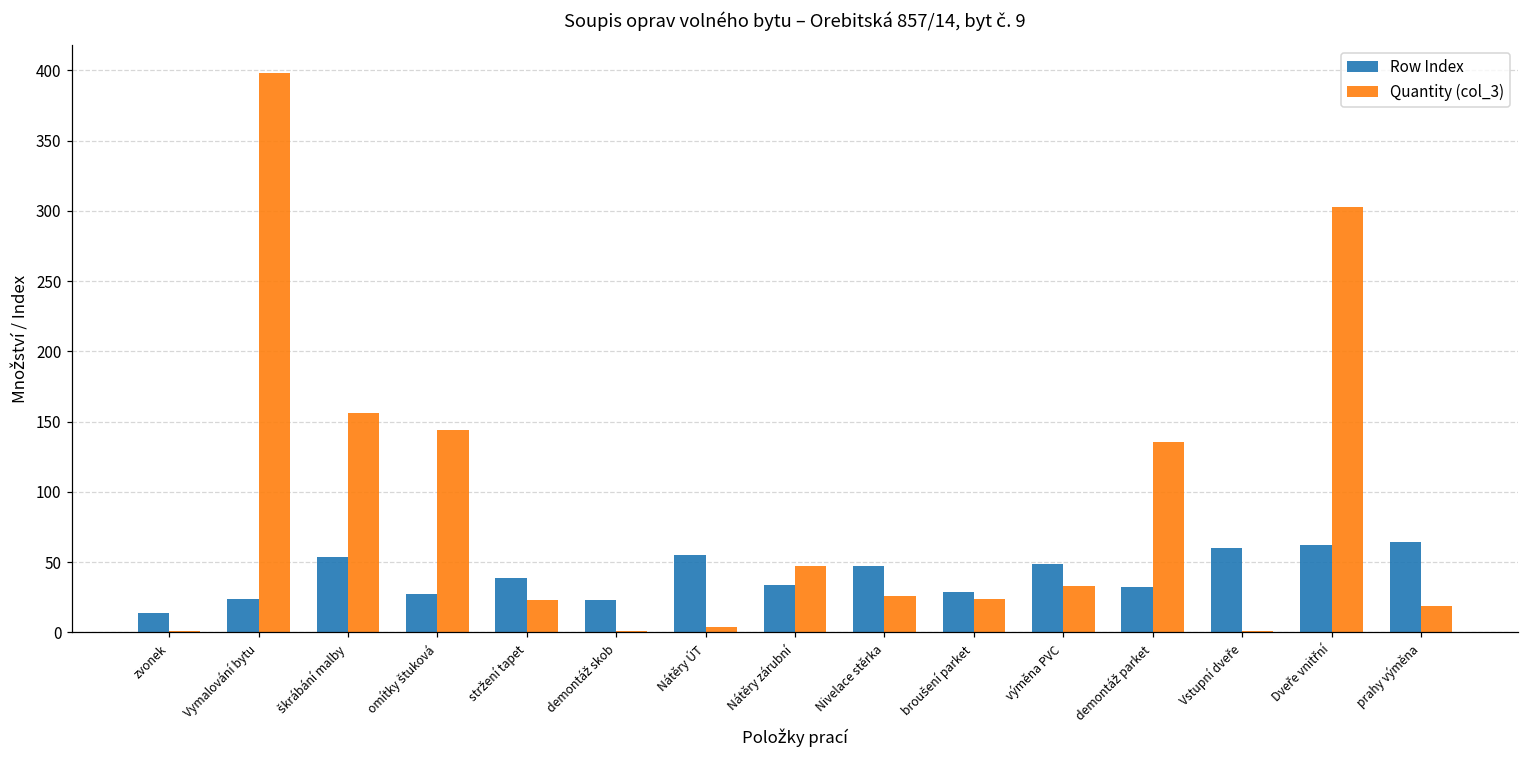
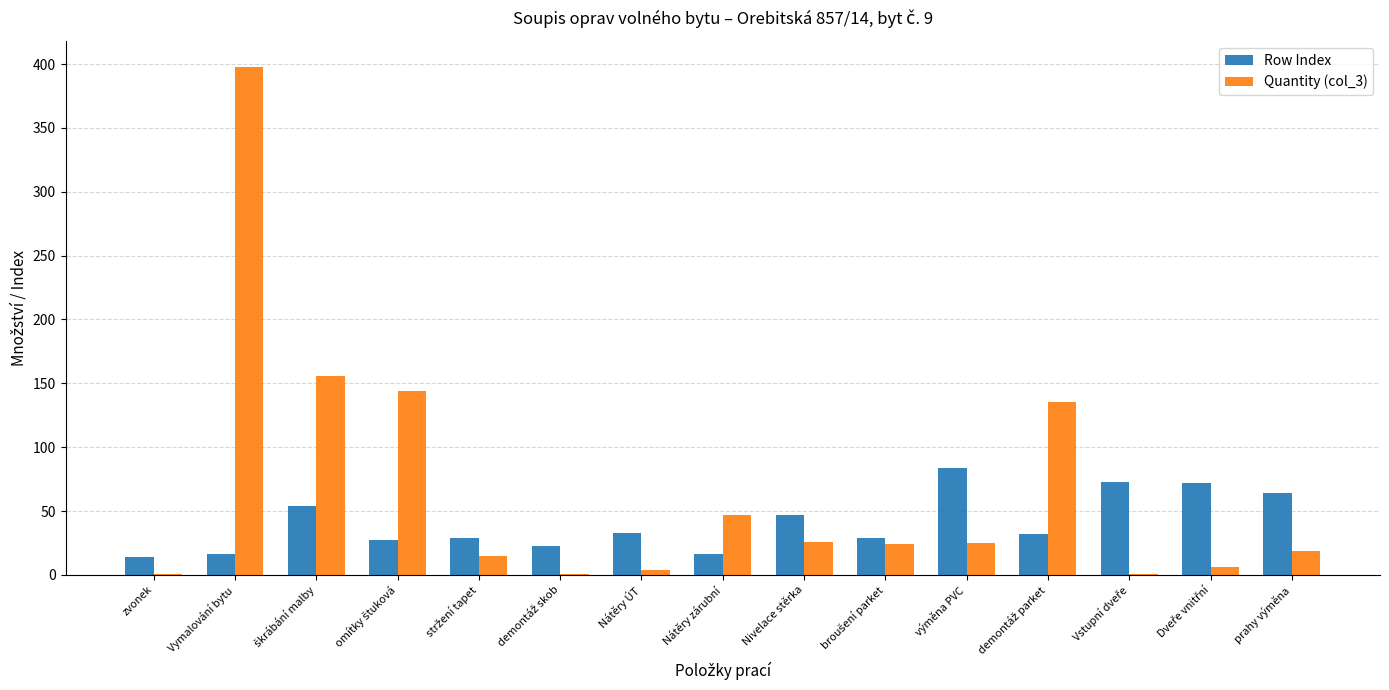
  {
    "Row Index": {
      "zvonek": 14,
-     "Vymalování bytu": 24,
+     "Vymalování bytu": 16,
      "škrábání malby": 54,
      "omítky štuková": 27,
-     "stržení tapet": 39,
+     "stržení tapet": 29,
      "demontáž skob": 23,
-     "Nátěry ÚT": 55,
-     "Nátěry zárubní": 34,
+     "Nátěry ÚT": 33,
+     "Nátěry zárubní": 16,
      "Nivelace stěrka": 47,
      "broušení parket": 29,
-     "výměna PVC": 49,
+     "výměna PVC": 84,
      "demontáž parket": 32,
-     "Vstupní dveře": 60,
-     "Dveře vnitřní": 62,
+     "Vstupní dveře": 73,
+     "Dveře vnitřní": 72,
      "prahy výměna": 64
    },
    "Quantity (col_3)": {
      "Vymalování bytu": 398,
      "škrábání malby": 156,
      "omítky štuková": 144,
-     "stržení tapet": 23,
+     "stržení tapet": 15,
      "Nátěry ÚT": 4,
      "Nátěry zárubní": 47,
      "Nivelace stěrka": 26,
      "broušení parket": 24,
-     "výměna PVC": 33,
+     "výměna PVC": 25,
      "demontáž parket": 136,
-     "Dveře vnitřní": 303,
+     "Dveře vnitřní": 6,
      "prahy výměna": 19
    }
  }
